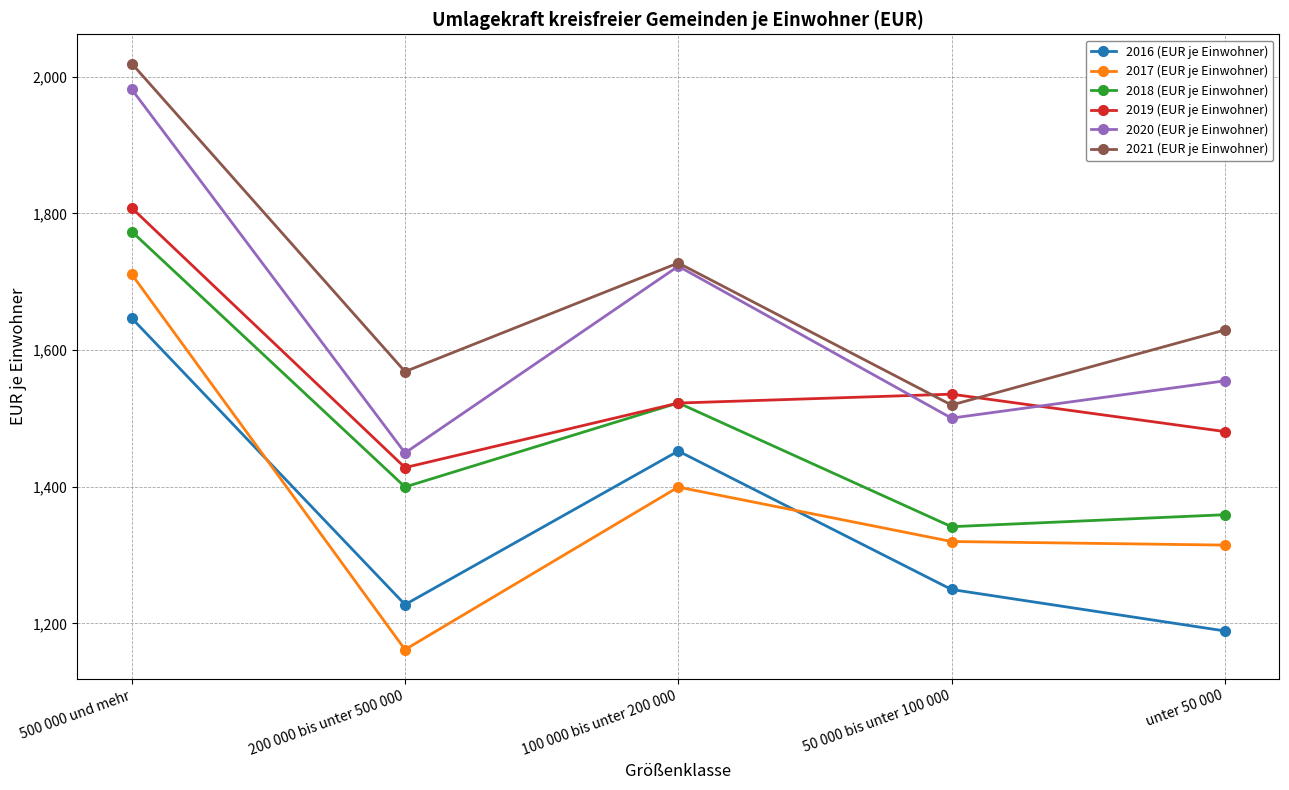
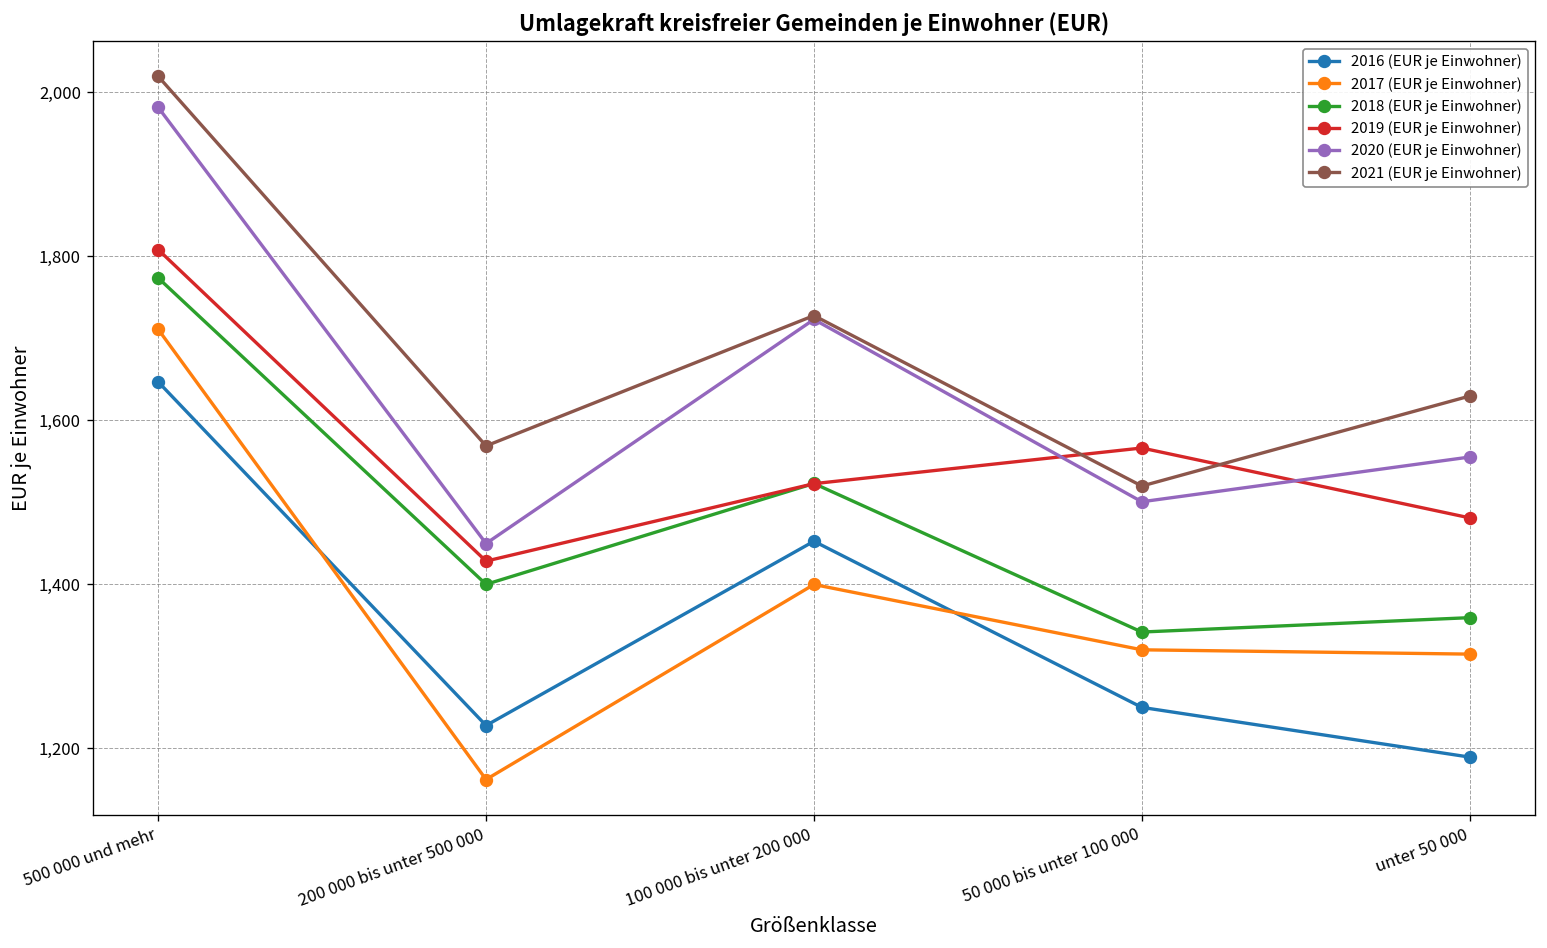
  {
    "2016 (EUR je Einwohner)": {
      "500 000 und mehr": "1,650",
      "200 000 bis unter 500 000": "1,230",
      "100 000 bis unter 200 000": "1,450",
      "50 000 bis unter 100 000": "1,250",
      "unter 50 000": "1,190"
    },
    "2017 (EUR je Einwohner)": {
      "500 000 und mehr": "1,710",
      "200 000 bis unter 500 000": "1,160",
      "100 000 bis unter 200 000": "1,400",
      "50 000 bis unter 100 000": "1,320",
      "unter 50 000": "1,310"
    },
    "2018 (EUR je Einwohner)": {
      "500 000 und mehr": "1,770",
      "200 000 bis unter 500 000": "1,400",
      "50 000 bis unter 100 000": "1,340",
      "unter 50 000": "1,360"
    },
    "2019 (EUR je Einwohner)": {
      "500 000 und mehr": "1,810",
      "200 000 bis unter 500 000": "1,430",
-     "50 000 bis unter 100 000": "1,540",
+     "50 000 bis unter 100 000": "1,570",
      "unter 50 000": "1,480"
    },
    "2020 (EUR je Einwohner)": {
      "500 000 und mehr": "1,980",
      "200 000 bis unter 500 000": "1,450",
      "100 000 bis unter 200 000": "1,720",
      "50 000 bis unter 100 000": "1,500",
      "unter 50 000": "1,550"
    },
    "2021 (EUR je Einwohner)": {
      "500 000 und mehr": "2,020",
      "200 000 bis unter 500 000": "1,570",
      "100 000 bis unter 200 000": "1,730",
      "50 000 bis unter 100 000": "1,520",
      "unter 50 000": "1,630"
    }
  }
